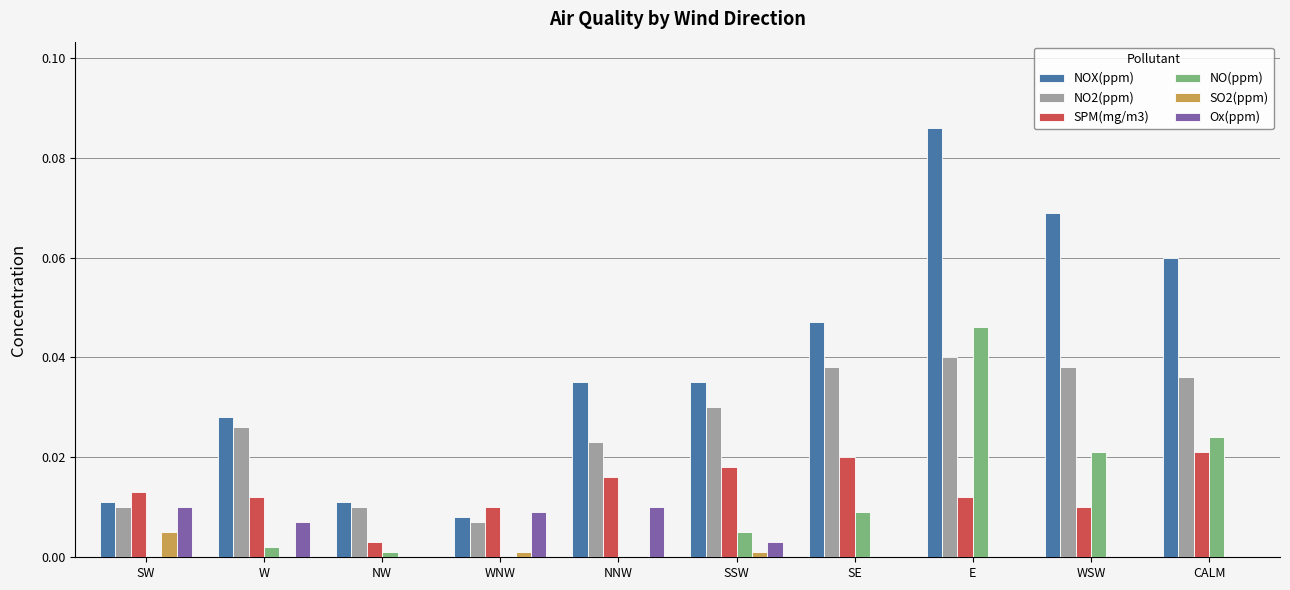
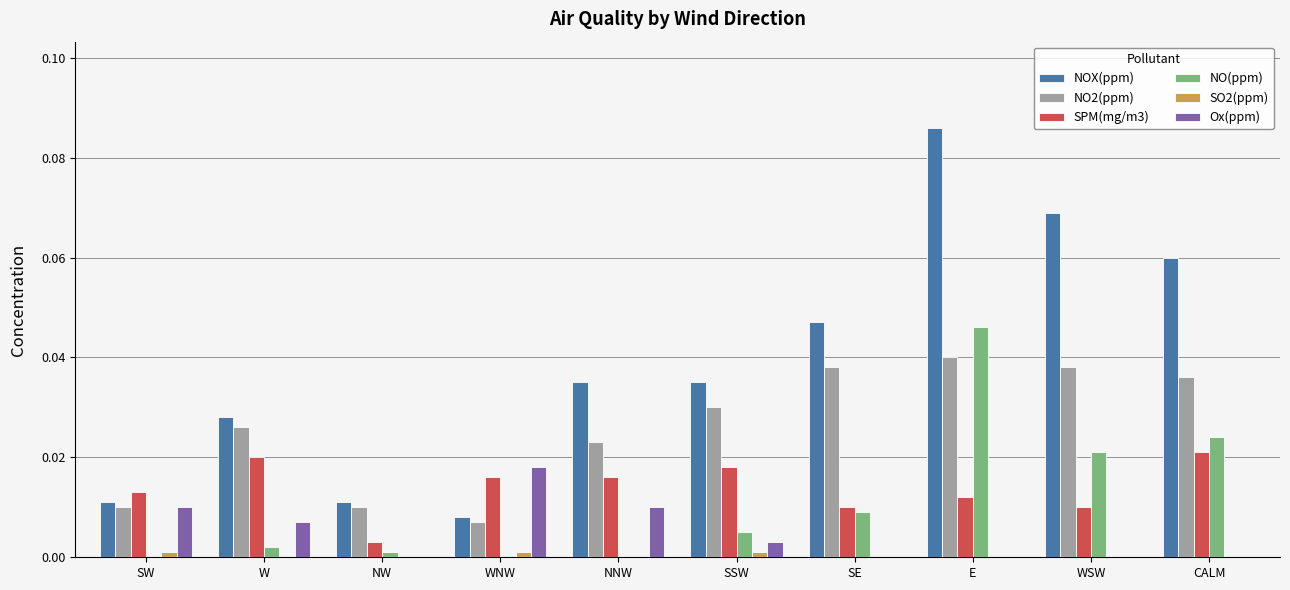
  {
    "NOX(ppm)": {
      "SW": 0.011,
      "W": 0.028,
      "NW": 0.011,
      "WNW": 0.008,
      "NNW": 0.035,
      "SSW": 0.035,
      "SE": 0.047,
      "E": 0.086,
      "WSW": 0.069,
      "CALM": 0.060
    },
    "SPM(mg/m3)": {
      "SW": 0.013,
-     "W": 0.012,
+     "W": 0.020,
      "NW": 0.003,
-     "WNW": 0.010,
+     "WNW": 0.016,
      "NNW": 0.016,
      "SSW": 0.018,
-     "SE": 0.02,
+     "SE": 0.01,
      "E": 0.012,
      "WSW": 0.010,
      "CALM": 0.021
    },
    "SO2(ppm)": {
-     "SW": 0.005,
+     "SW": 0.001,
      "W": 0.000,
      "NW": 0.000,
      "WNW": 0.001,
      "NNW": 0.000,
      "SSW": 0.001,
      "SE": 0.000,
      "E": 0.000,
      "WSW": 0.000,
      "CALM": 0.000
    },
    "Ox(ppm)": {
      "SW": 0.010,
      "W": 0.007,
      "NW": 0.000,
-     "WNW": 0.009,
+     "WNW": 0.018,
      "NNW": 0.010,
      "SSW": 0.003,
      "SE": 0.000,
      "E": 0.000,
      "WSW": 0.000,
      "CALM": 0.000
    }
  }
